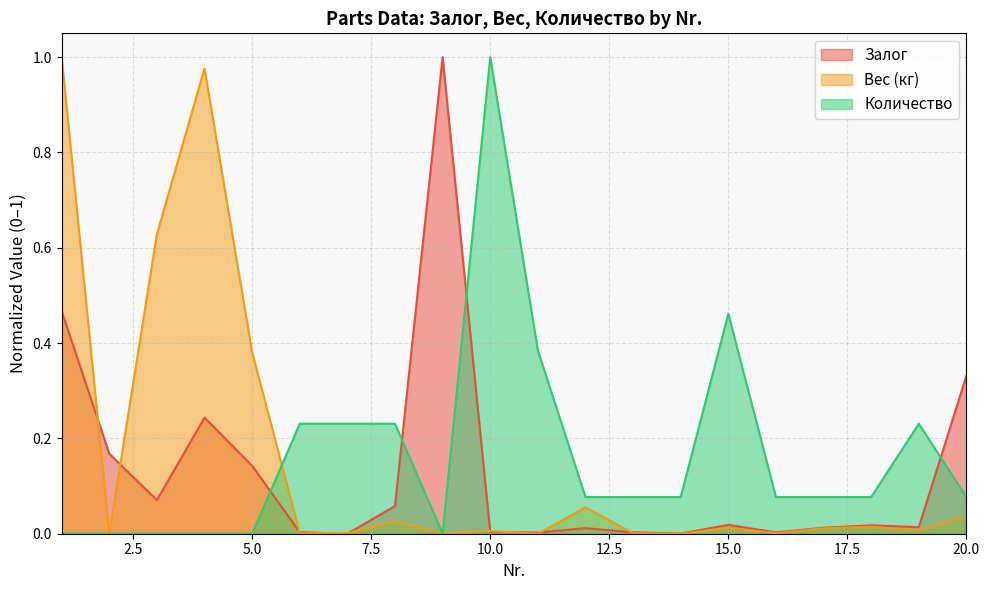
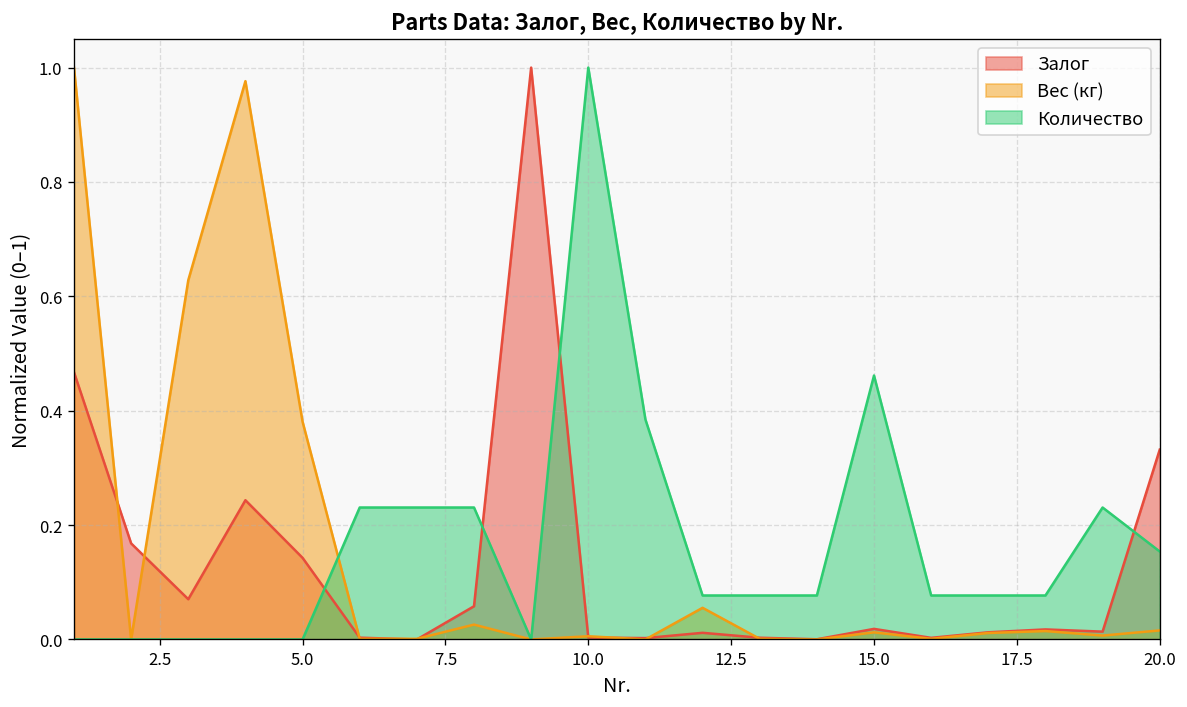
  {
    "Залог": {
      "5.0": 0.14,
      "15.0": 0.02,
      "20.0": 0.33
    },
    "Вес (кг)": {
      "5.0": 0.38,
      "15.0": 0.01,
-     "20.0": 0.04
+     "20.0": 0.02
    },
    "Количество": {
      "5.0": 0.00,
      "10.0": 1.00,
      "15.0": 0.46,
-     "20.0": 0.08
+     "20.0": 0.15
    }
  }
